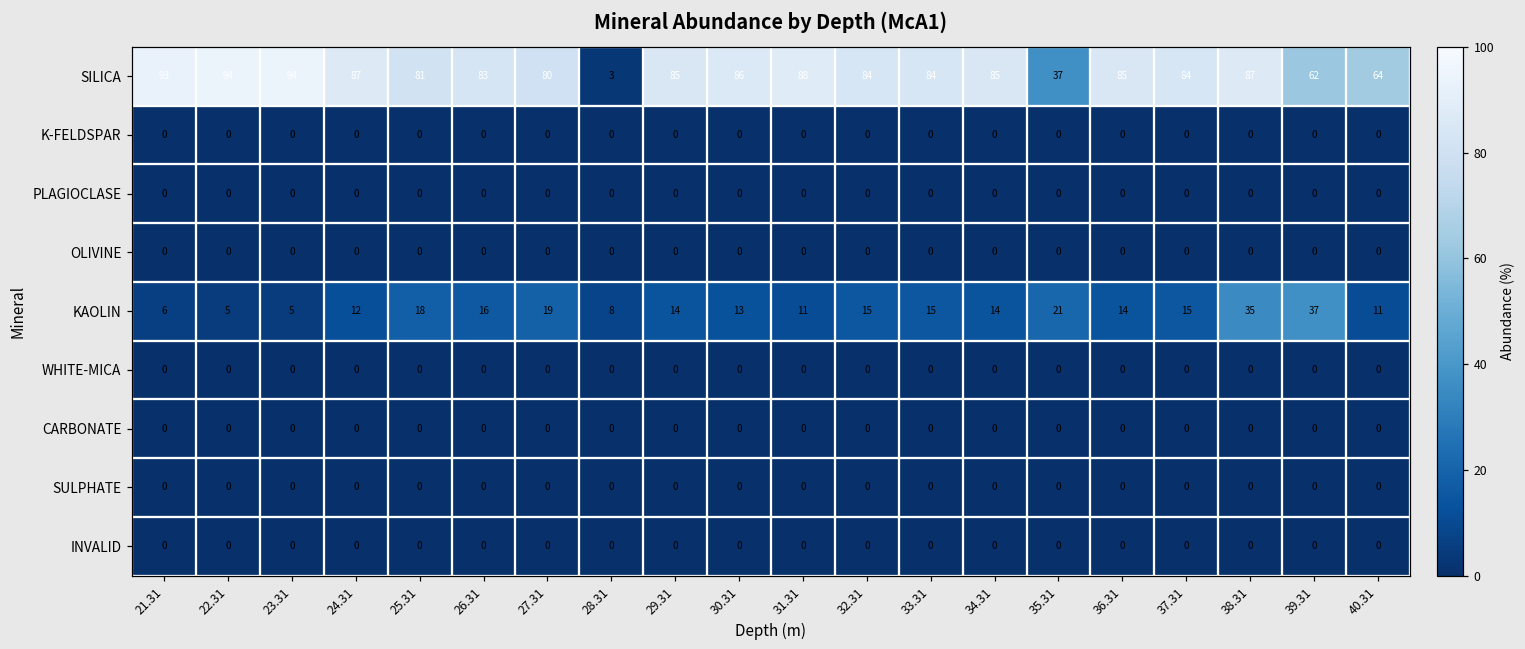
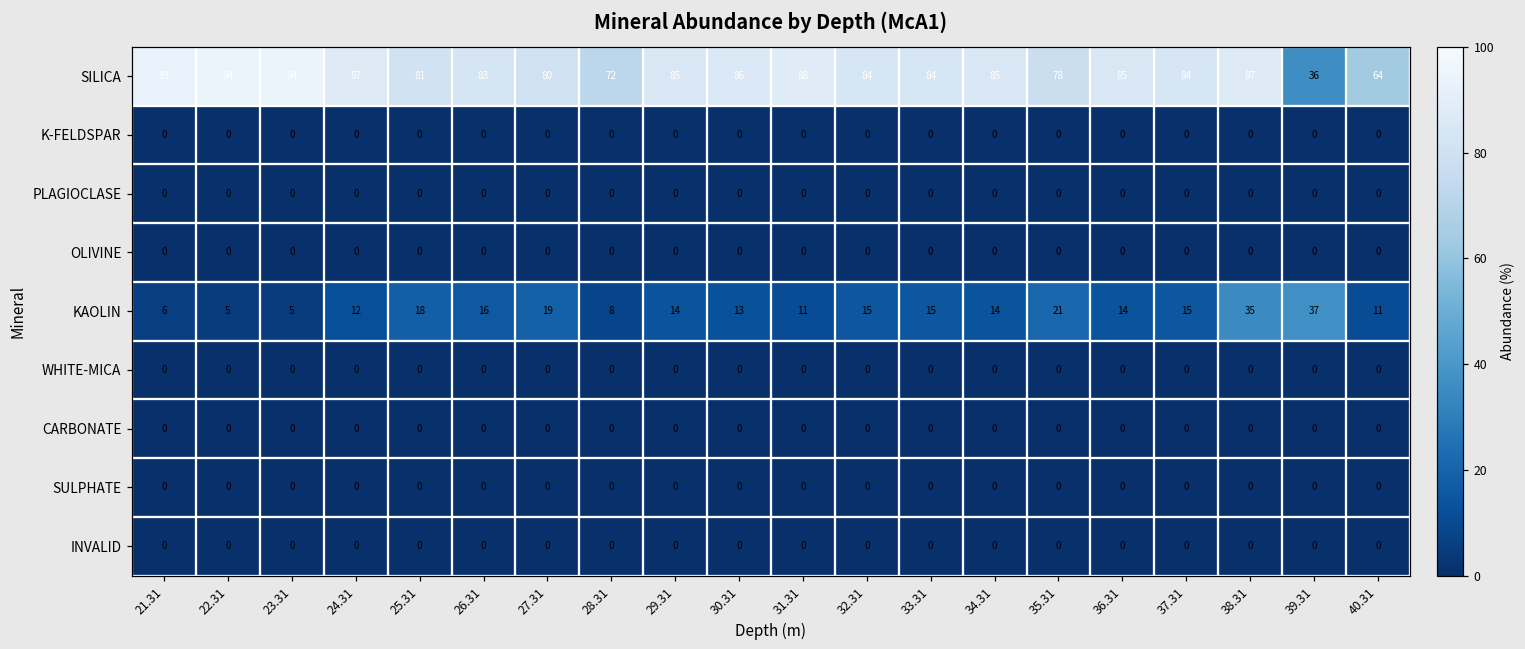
  {
    "SILICA": {
-     "28.31": 3,
-     "35.31": 37,
-     "39.31": 62,
+     "28.31": 72,
+     "35.31": 78,
+     "39.31": 36,
      "40.31": 64
    },
    "K-FELDSPAR": {
      "21.31": 0,
      "22.31": 0,
      "23.31": 0,
      "24.31": 0,
      "25.31": 0,
      "26.31": 0,
      "27.31": 0,
      "28.31": 0,
      "29.31": 0,
      "30.31": 0,
      "31.31": 0,
      "32.31": 0,
      "33.31": 0,
      "34.31": 0,
      "35.31": 0,
      "36.31": 0,
      "37.31": 0,
      "38.31": 0,
      "39.31": 0,
      "40.31": 0
    },
    "PLAGIOCLASE": {
      "21.31": 0,
      "22.31": 0,
      "23.31": 0,
      "24.31": 0,
      "25.31": 0,
      "26.31": 0,
      "27.31": 0,
      "28.31": 0,
      "29.31": 0,
      "30.31": 0,
      "31.31": 0,
      "32.31": 0,
      "33.31": 0,
      "34.31": 0,
      "35.31": 0,
      "36.31": 0,
      "37.31": 0,
      "38.31": 0,
      "39.31": 0,
      "40.31": 0
    },
    "OLIVINE": {
      "21.31": 0,
      "22.31": 0,
      "23.31": 0,
      "24.31": 0,
      "25.31": 0,
      "26.31": 0,
      "27.31": 0,
      "28.31": 0,
      "29.31": 0,
      "30.31": 0,
      "31.31": 0,
      "32.31": 0,
      "33.31": 0,
      "34.31": 0,
      "35.31": 0,
      "36.31": 0,
      "37.31": 0,
      "38.31": 0,
      "39.31": 0,
      "40.31": 0
    },
    "KAOLIN": {
      "21.31": 6,
      "22.31": 5,
      "23.31": 5,
      "24.31": 12,
      "25.31": 18,
      "26.31": 16,
      "27.31": 19,
      "28.31": 8,
      "29.31": 14,
      "30.31": 13,
      "31.31": 11,
      "32.31": 15,
      "33.31": 15,
      "34.31": 14,
      "35.31": 21,
      "36.31": 14,
      "37.31": 15,
      "38.31": 35,
      "39.31": 37,
      "40.31": 11
    },
    "WHITE-MICA": {
      "21.31": 0,
      "22.31": 0,
      "23.31": 0,
      "24.31": 0,
      "25.31": 0,
      "26.31": 0,
      "27.31": 0,
      "28.31": 0,
      "29.31": 0,
      "30.31": 0,
      "31.31": 0,
      "32.31": 0,
      "33.31": 0,
      "34.31": 0,
      "35.31": 0,
      "36.31": 0,
      "37.31": 0,
      "38.31": 0,
      "39.31": 0,
      "40.31": 0
    },
    "CARBONATE": {
      "21.31": 0,
      "22.31": 0,
      "23.31": 0,
      "24.31": 0,
      "25.31": 0,
      "26.31": 0,
      "27.31": 0,
      "28.31": 0,
      "29.31": 0,
      "30.31": 0,
      "31.31": 0,
      "32.31": 0,
      "33.31": 0,
      "34.31": 0,
      "35.31": 0,
      "36.31": 0,
      "37.31": 0,
      "38.31": 0,
      "39.31": 0,
      "40.31": 0
    },
    "SULPHATE": {
      "21.31": 0,
      "22.31": 0,
      "23.31": 0,
      "24.31": 0,
      "25.31": 0,
      "26.31": 0,
      "27.31": 0,
      "28.31": 0,
      "29.31": 0,
      "30.31": 0,
      "31.31": 0,
      "32.31": 0,
      "33.31": 0,
      "34.31": 0,
      "35.31": 0,
      "36.31": 0,
      "37.31": 0,
      "38.31": 0,
      "39.31": 0,
      "40.31": 0
    },
    "INVALID": {
      "21.31": 0,
      "22.31": 0,
      "23.31": 0,
      "24.31": 0,
      "25.31": 0,
      "26.31": 0,
      "27.31": 0,
      "28.31": 0,
      "29.31": 0,
      "30.31": 0,
      "31.31": 0,
      "32.31": 0,
      "33.31": 0,
      "34.31": 0,
      "35.31": 0,
      "36.31": 0,
      "37.31": 0,
      "38.31": 0,
      "39.31": 0,
      "40.31": 0
    }
  }
